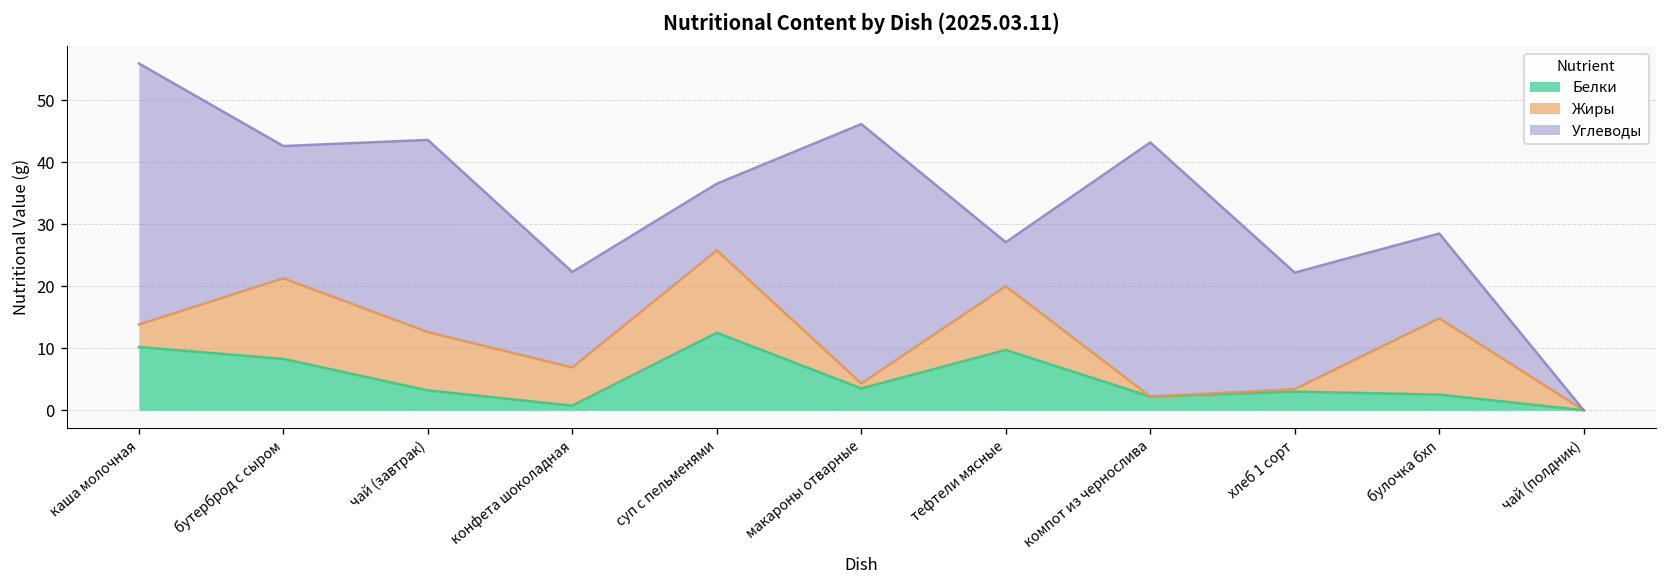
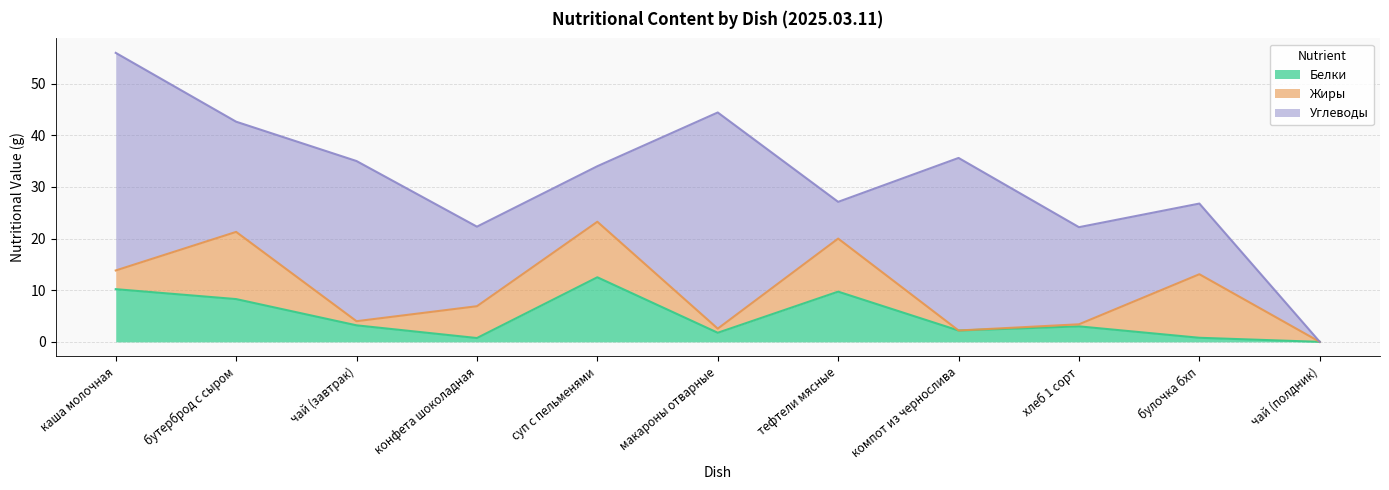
  {
    "Белки": {
      "каша молочная": 10,
      "бутерброд с сыром": 8,
      "чай (завтрак)": 3,
      "конфета шоколадная": 1,
      "суп с пельменями": 13,
-     "макароны отварные": 4,
+     "макароны отварные": 2,
      "тефтели мясные": 10,
-     "булочка бхп": 3
+     "булочка бхп": 1
    },
    "Жиры": {
      "каша молочная": 4,
      "бутерброд с сыром": 13,
-     "чай (завтрак)": 9,
+     "чай (завтрак)": 1,
      "конфета шоколадная": 6,
-     "суп с пельменями": 13,
+     "суп с пельменями": 11,
      "макароны отварные": 1,
      "тефтели мясные": 10,
      "булочка бхп": 12
    },
    "Углеводы": {
      "каша молочная": 42,
      "бутерброд с сыром": 21,
      "чай (завтрак)": 31,
      "конфета шоколадная": 15,
      "суп с пельменями": 11,
      "макароны отварные": 42,
      "тефтели мясные": 7,
-     "компот из чернослива": 41,
+     "компот из чернослива": 33,
      "хлеб 1 сорт": 19,
      "булочка бхп": 14
    }
  }
